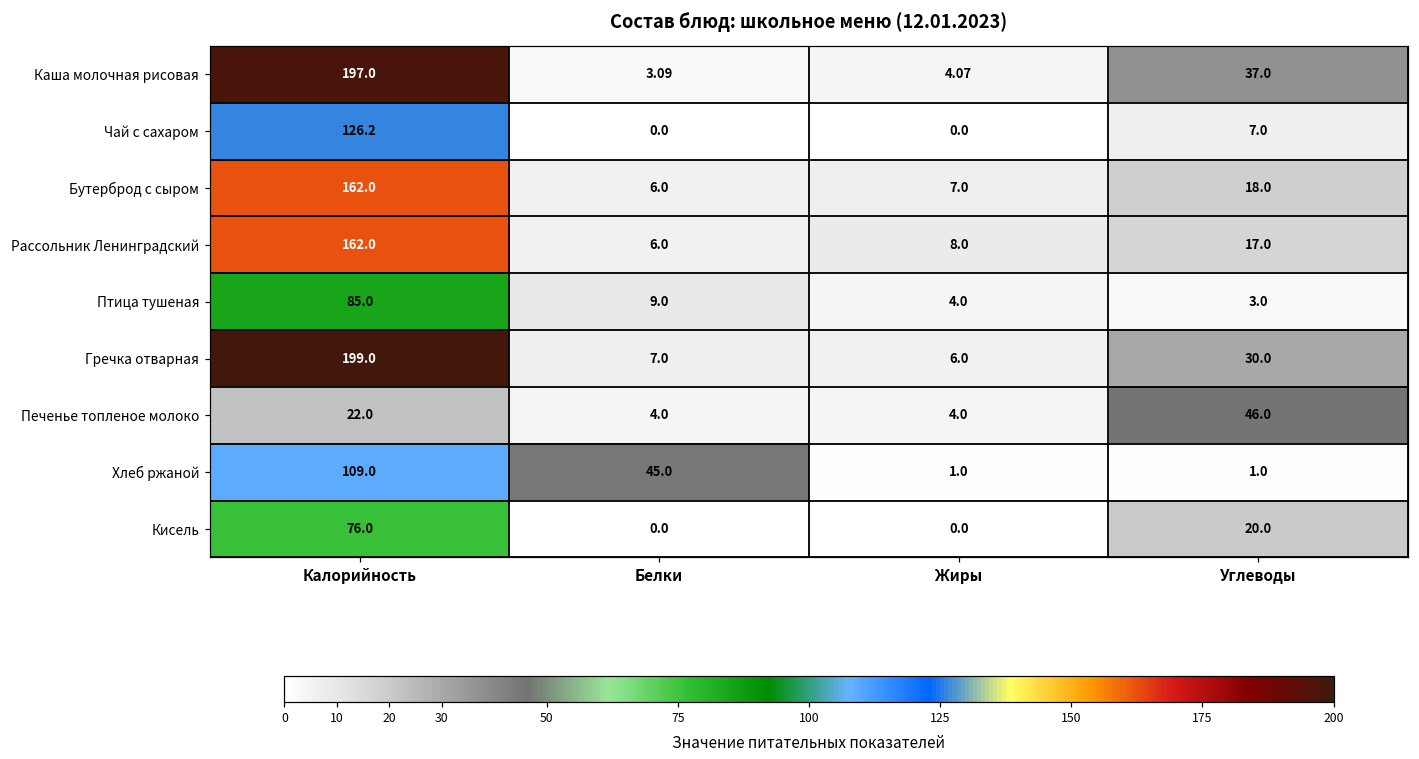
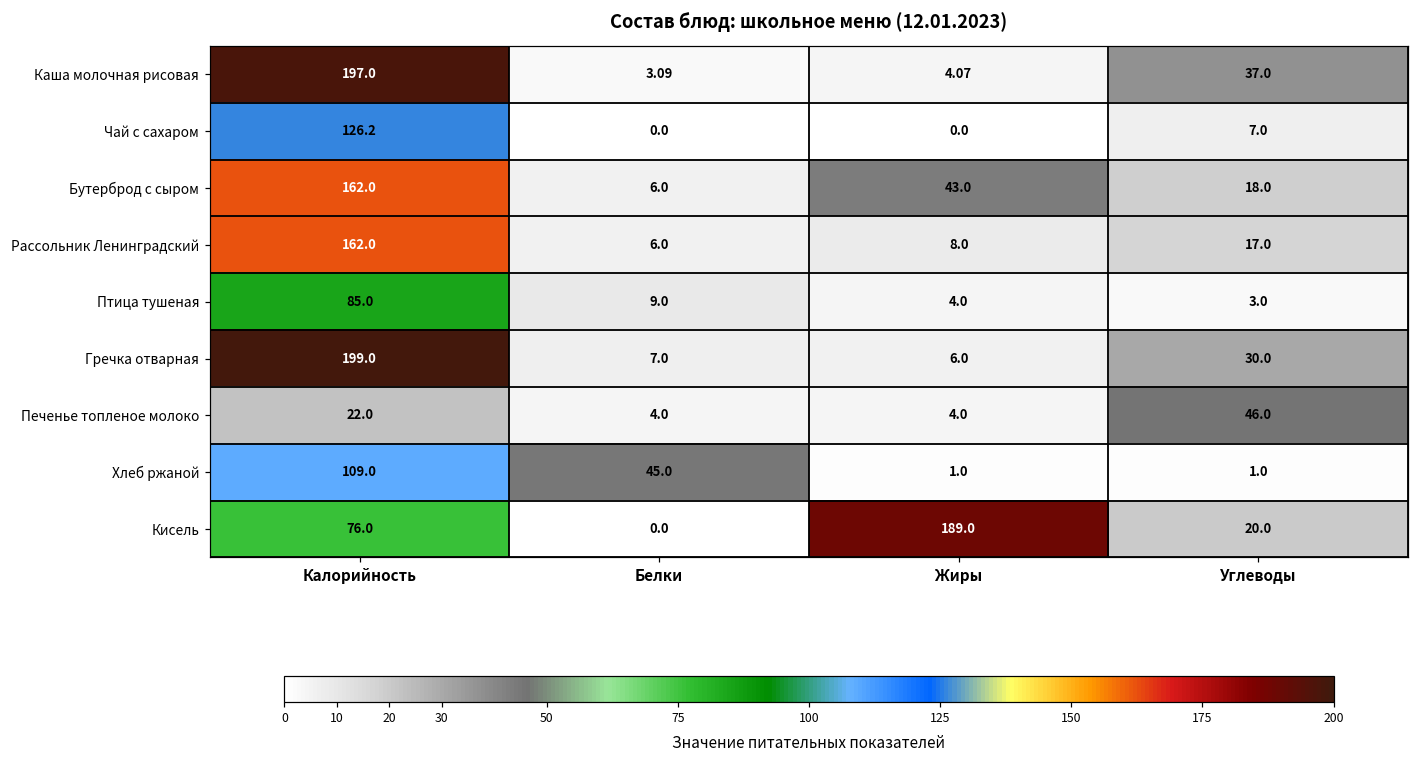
  {
    "Каша молочная рисовая": {
      "Калорийность": 197.0,
      "Белки": 3.09,
      "Жиры": 4.07,
      "Углеводы": 37.0
    },
    "Чай с сахаром": {
      "Калорийность": 126.2,
      "Белки": 0.0,
      "Жиры": 0.0,
      "Углеводы": 7.0
    },
    "Бутерброд с сыром": {
      "Калорийность": 162.0,
      "Белки": 6.0,
-     "Жиры": 7.0,
+     "Жиры": 43.0,
      "Углеводы": 18.0
    },
    "Рассольник Ленинградский": {
      "Калорийность": 162.0,
      "Белки": 6.0,
      "Жиры": 8.0,
      "Углеводы": 17.0
    },
    "Птица тушеная": {
      "Калорийность": 85.0,
      "Белки": 9.0,
      "Жиры": 4.0,
      "Углеводы": 3.0
    },
    "Гречка отварная": {
      "Калорийность": 199.0,
      "Белки": 7.0,
      "Жиры": 6.0,
      "Углеводы": 30.0
    },
    "Печенье топленое молоко": {
      "Калорийность": 22.0,
      "Белки": 4.0,
      "Жиры": 4.0,
      "Углеводы": 46.0
    },
    "Хлеб ржаной": {
      "Калорийность": 109.0,
      "Белки": 45.0,
      "Жиры": 1.0,
      "Углеводы": 1.0
    },
    "Кисель": {
      "Калорийность": 76.0,
      "Белки": 0.0,
-     "Жиры": 0.0,
+     "Жиры": 189.0,
      "Углеводы": 20.0
    }
  }
